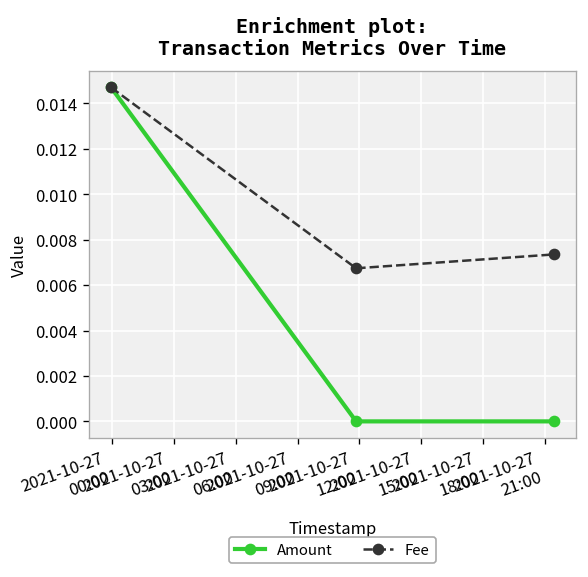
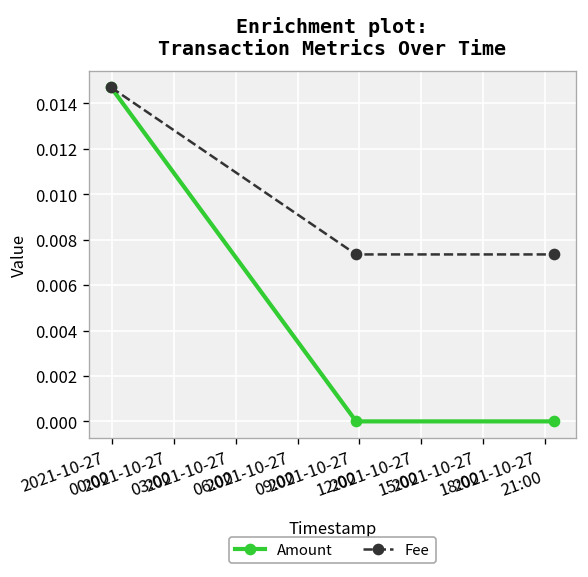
  {
    "Amount": {
      "2021-10-27 12:00": 0.0000
    },
    "Fee": {
-     "2021-10-27 12:00": 0.0067
+     "2021-10-27 12:00": 0.0074
    }
  }
